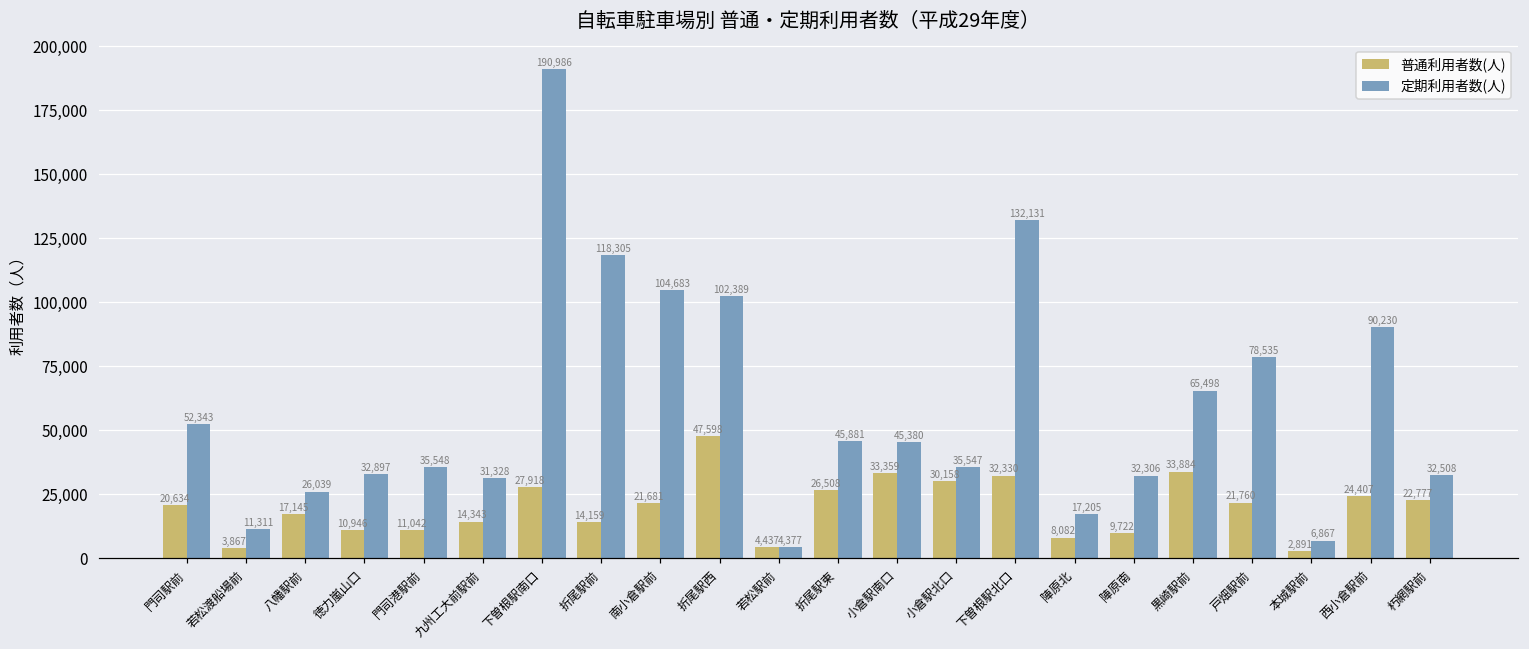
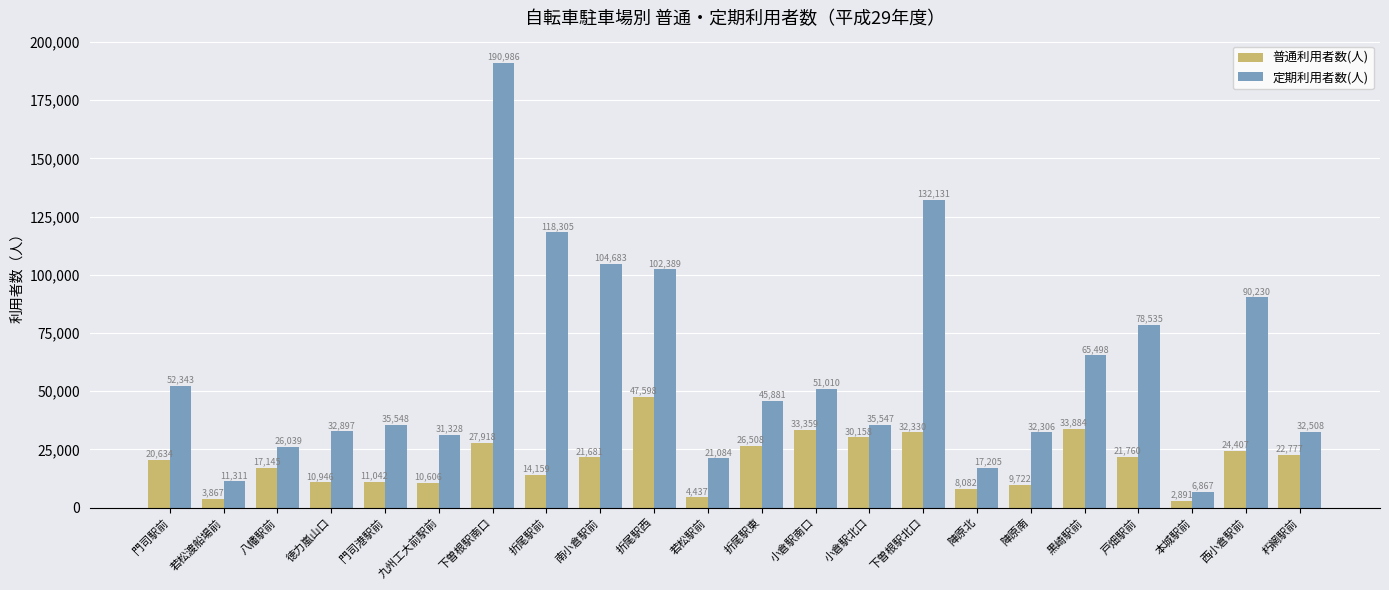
  {
    "普通利用者数(人)": {
      "門司駅前": "20,634",
      "若松渡船場前": "3,867",
      "八幡駅前": "17,145",
      "徳力嵐山口": "10,946",
      "門司港駅前": "11,042",
-     "九州工大前駅前": "14,343",
+     "九州工大前駅前": "10,606",
      "下曽根駅南口": "27,918",
      "折尾駅前": "14,159",
      "南小倉駅前": "21,681",
      "折尾駅西": "47,598",
      "若松駅前": "4,437",
      "折尾駅東": "26,508",
      "小倉駅南口": "33,359",
      "小倉駅北口": "30,158",
      "下曽根駅北口": "32,330",
      "陣原北": "8,082",
      "陣原南": "9,722",
      "黒崎駅前": "33,884",
      "戸畑駅前": "21,760",
      "本城駅前": "2,891",
      "西小倉駅前": "24,407",
      "朽網駅前": "22,777"
    },
    "定期利用者数(人)": {
      "門司駅前": "52,343",
      "若松渡船場前": "11,311",
      "八幡駅前": "26,039",
      "徳力嵐山口": "32,897",
      "門司港駅前": "35,548",
      "九州工大前駅前": "31,328",
      "下曽根駅南口": "190,986",
      "折尾駅前": "118,305",
      "南小倉駅前": "104,683",
      "折尾駅西": "102,389",
-     "若松駅前": "4,377",
+     "若松駅前": "21,084",
      "折尾駅東": "45,881",
-     "小倉駅南口": "45,380",
+     "小倉駅南口": "51,010",
      "小倉駅北口": "35,547",
      "下曽根駅北口": "132,131",
      "陣原北": "17,205",
      "陣原南": "32,306",
      "黒崎駅前": "65,498",
      "戸畑駅前": "78,535",
      "本城駅前": "6,867",
      "西小倉駅前": "90,230",
      "朽網駅前": "32,508"
    }
  }
